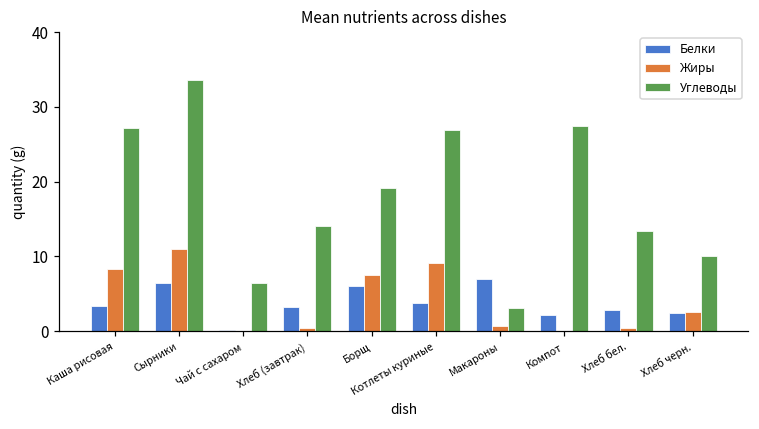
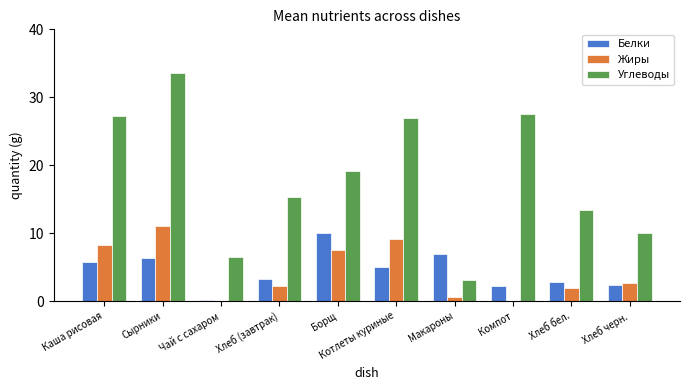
  {
    "Белки": {
-     "Каша рисовая": 3,
+     "Каша рисовая": 6,
      "Сырники": 6,
      "Хлеб (завтрак)": 3,
-     "Борщ": 6,
-     "Котлеты куриные": 4,
+     "Борщ": 10,
+     "Котлеты куриные": 5,
      "Макароны": 7,
      "Компот": 2,
      "Хлеб бел.": 3,
      "Хлеб черн.": 2
    },
    "Жиры": {
      "Каша рисовая": 8,
      "Сырники": 11,
      "Чай с сахаром": 0,
-     "Хлеб (завтрак)": 0,
+     "Хлеб (завтрак)": 2,
      "Борщ": 8,
      "Котлеты куриные": 9,
      "Макароны": 1,
-     "Хлеб бел.": 0,
+     "Хлеб бел.": 2,
      "Хлеб черн.": 3
    },
    "Углеводы": {
      "Каша рисовая": 27,
      "Сырники": 34,
      "Чай с сахаром": 7,
-     "Хлеб (завтрак)": 14,
+     "Хлеб (завтрак)": 15,
      "Борщ": 19,
      "Котлеты куриные": 27,
      "Макароны": 3,
      "Компот": 28,
      "Хлеб бел.": 13,
      "Хлеб черн.": 10
    }
  }
